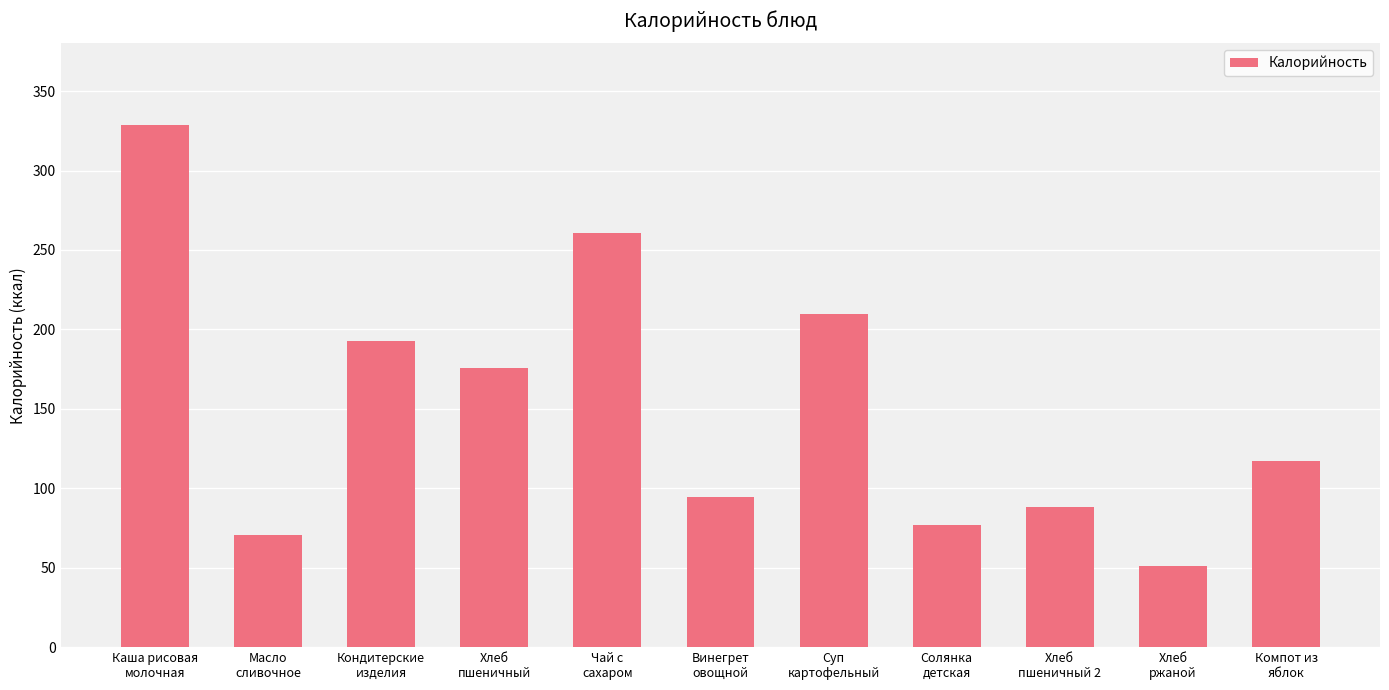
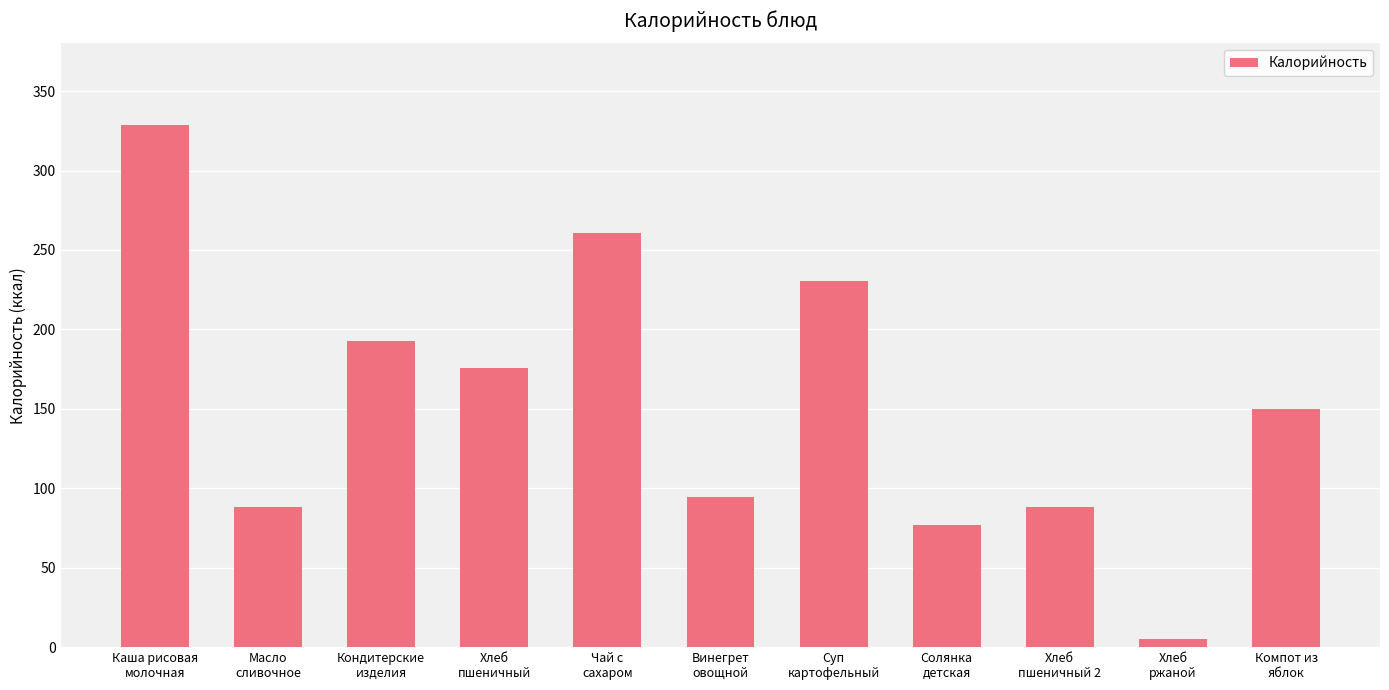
  {
    "Каша рисовая молочная": 329,
-   "Масло сливочное": 71,
+   "Масло сливочное": 88,
    "Кондитерские изделия": 193,
    "Хлеб пшеничный": 176,
    "Чай с сахаром": 261,
    "Винегрет овощной": 95,
-   "Суп картофельный": 210,
+   "Суп картофельный": 231,
    "Солянка детская": 77,
    "Хлеб пшеничный 2": 88,
-   "Хлеб ржаной": 51,
-   "Компот из яблок": 117
+   "Хлеб ржаной": 5,
+   "Компот из яблок": 150
  }
